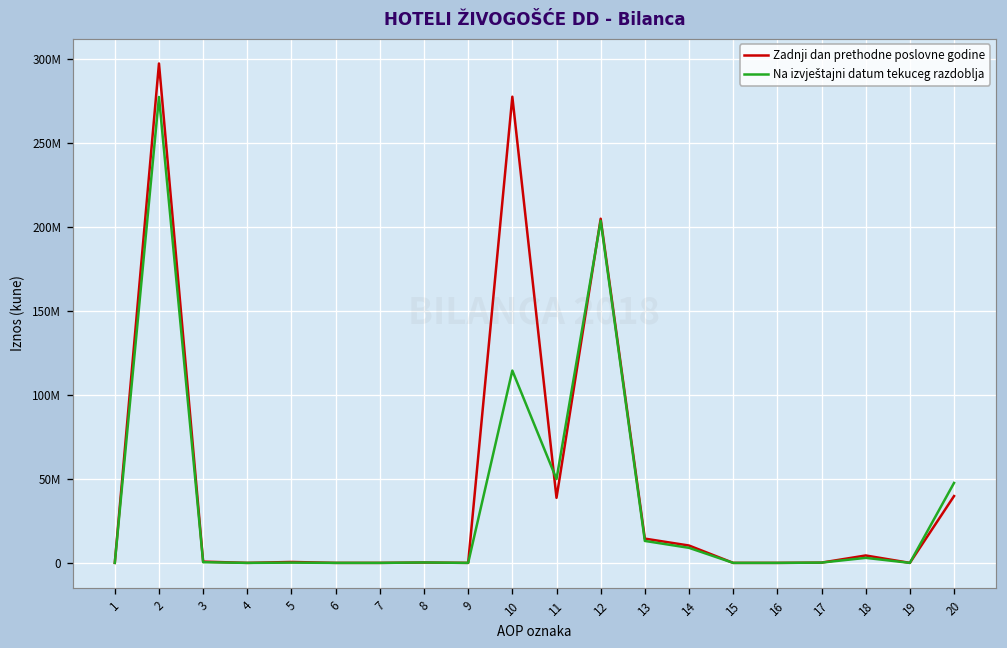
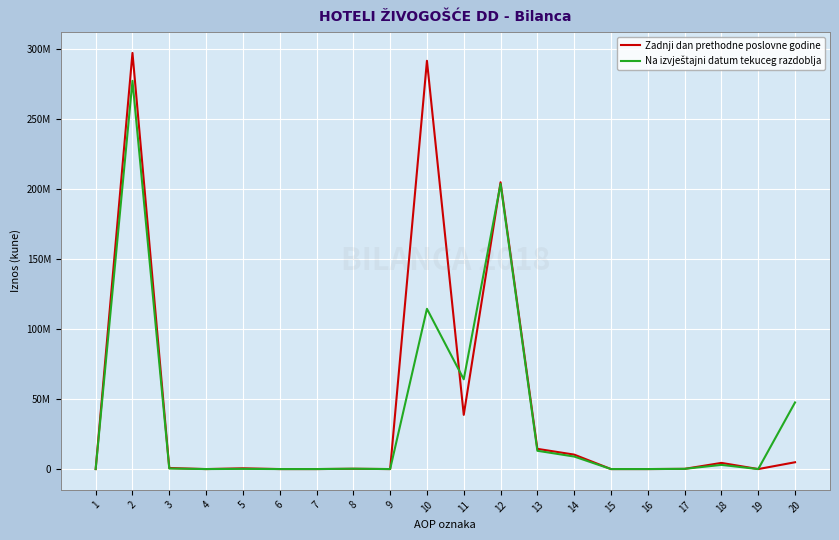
  {
    "Zadnji dan prethodne poslovne godine": {
      "2": 297000000,
-     "10": 278000000,
+     "10": 292000000,
      "11": 39000000,
-     "20": 40000000
+     "20": 5000000
    },
    "Na izvještajni datum tekuceg razdoblja": {
      "2": 277000000,
      "10": 115000000,
-     "11": 50000000,
+     "11": 64000000,
      "20": 48000000
    }
  }
